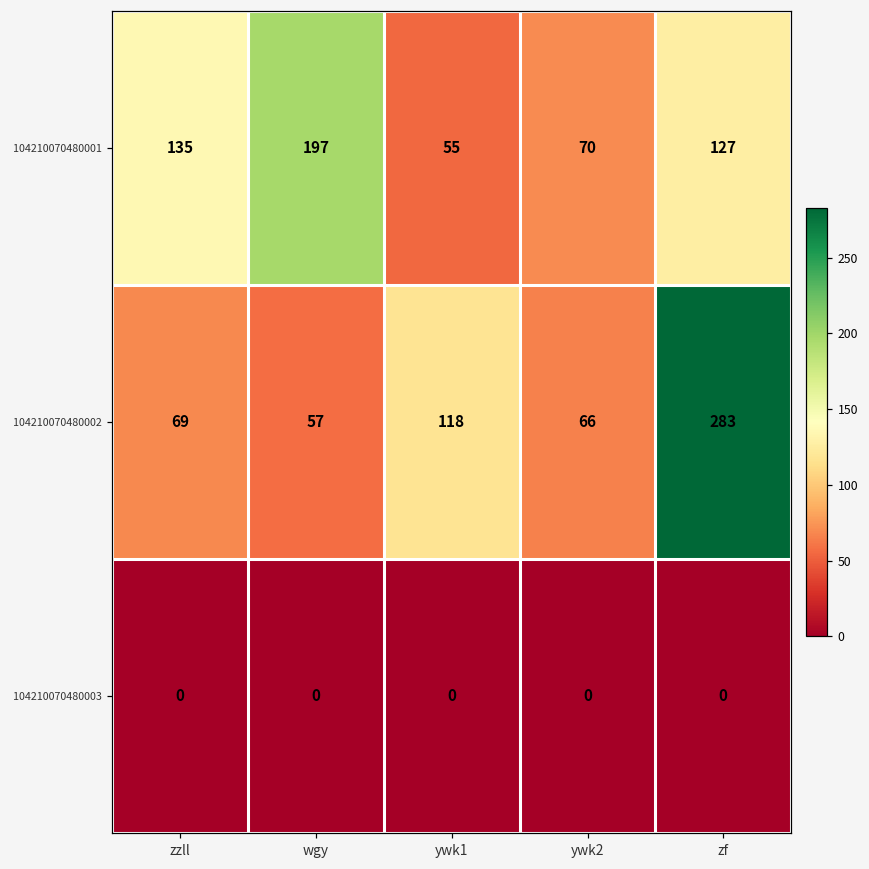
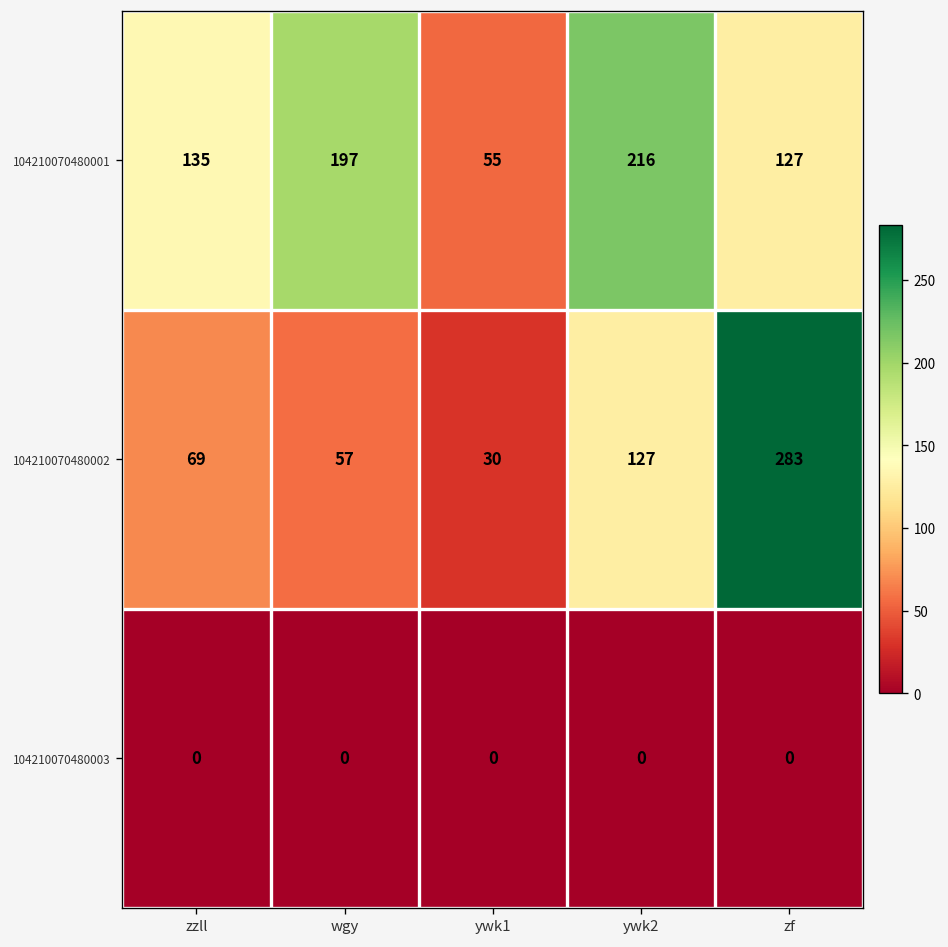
  {
    "104210070480001": {
      "zzll": 135,
      "wgy": 197,
      "ywk1": 55,
-     "ywk2": 70,
+     "ywk2": 216,
      "zf": 127
    },
    "104210070480002": {
      "zzll": 69,
      "wgy": 57,
-     "ywk1": 118,
-     "ywk2": 66,
+     "ywk1": 30,
+     "ywk2": 127,
      "zf": 283
    },
    "104210070480003": {
      "zzll": 0,
      "wgy": 0,
      "ywk1": 0,
      "ywk2": 0,
      "zf": 0
    }
  }
